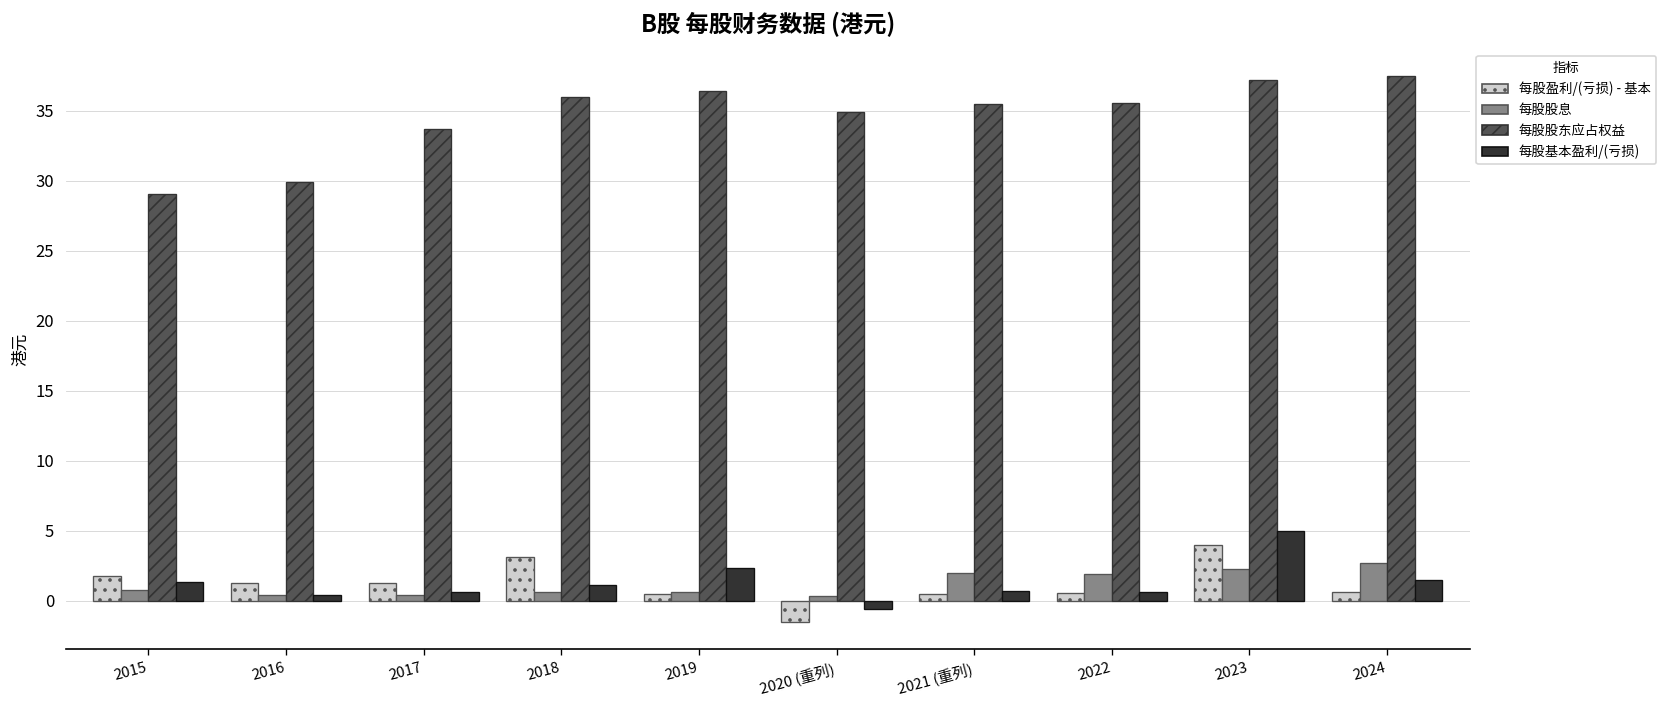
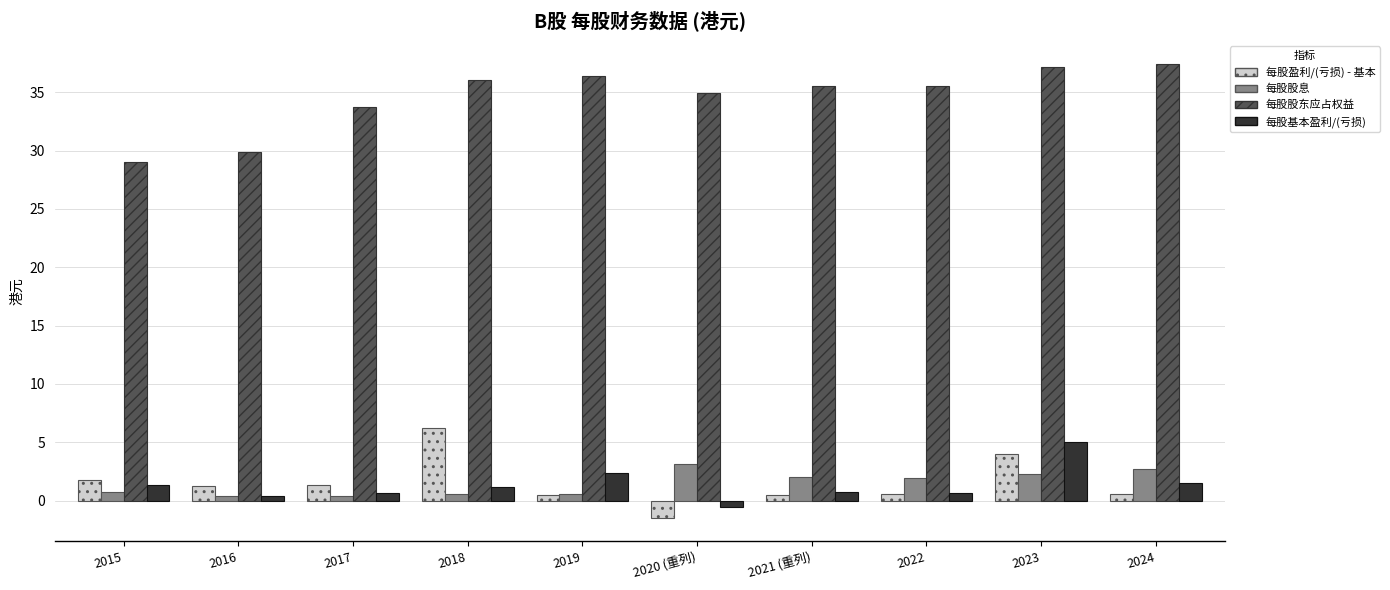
  {
    "每股盈利/(亏损) - 基本": {
      "2015": 1.8,
      "2016": 1.3,
      "2017": 1.3,
-     "2018": 3.2,
+     "2018": 6.2,
      "2019": 0.5,
      "2020 (重列)": -1.5,
      "2021 (重列)": 0.5,
      "2022": 0.6,
      "2023": 4.0,
      "2024": 0.6
    },
    "每股股息": {
      "2015": 0.8,
      "2016": 0.4,
      "2017": 0.4,
      "2018": 0.6,
      "2019": 0.6,
-     "2020 (重列)": 0.3,
+     "2020 (重列)": 3.1,
      "2021 (重列)": 2.0,
      "2022": 1.9,
      "2023": 2.3,
      "2024": 2.7
    }
  }
